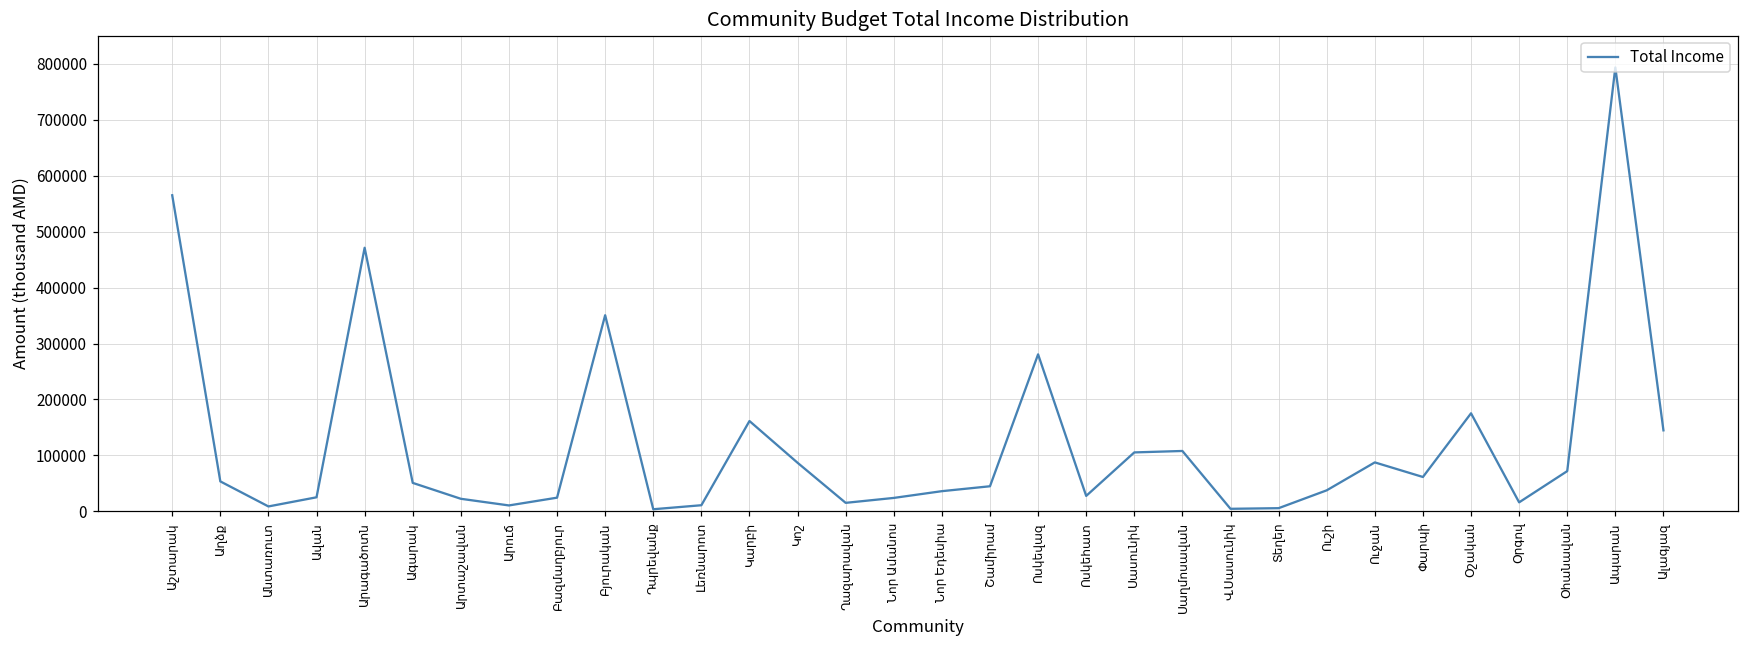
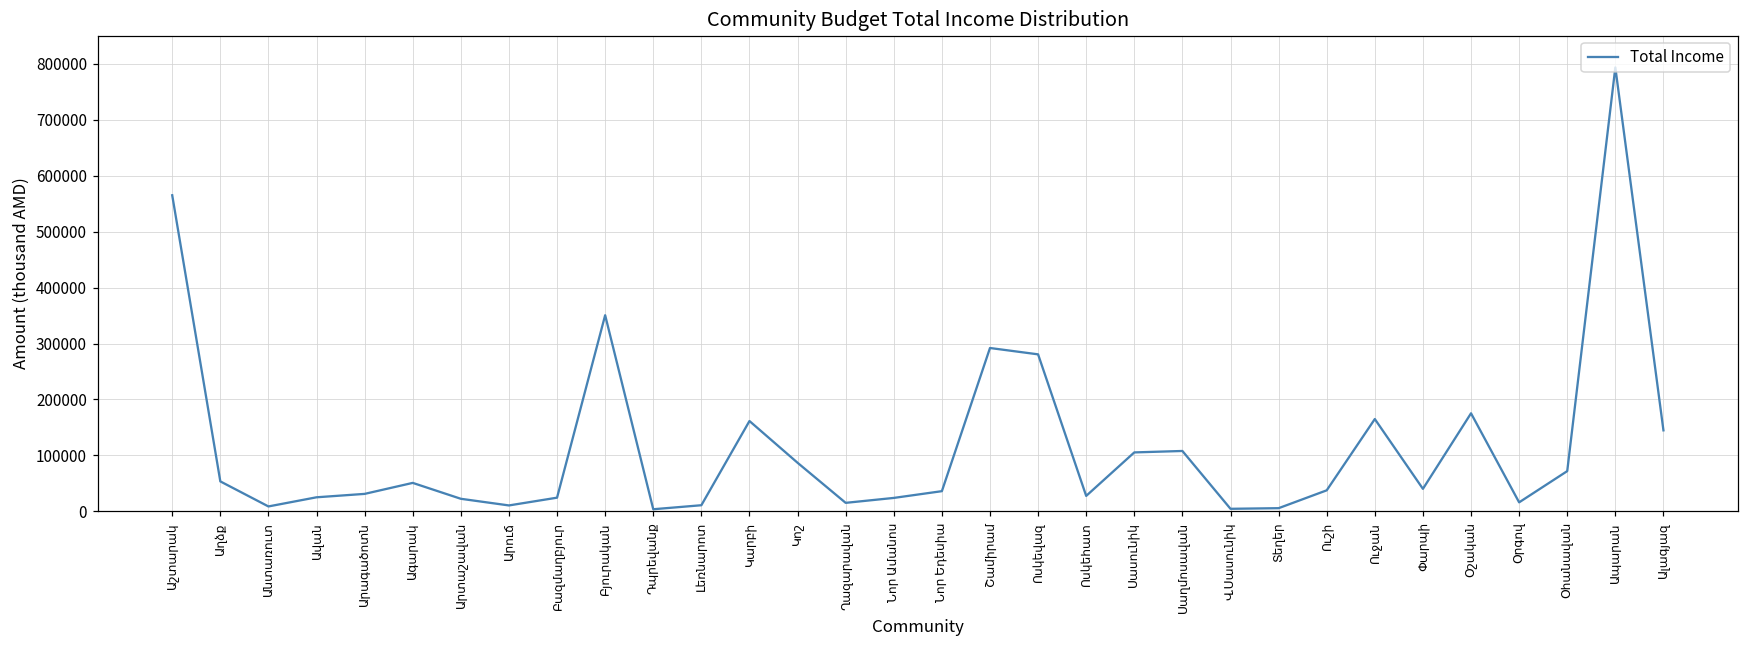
  {
    "Աշտարակ": 560000,
    "Աղձք": 50000,
    "Անտառուտ": 10000,
    "Ավան": 30000,
-   "Արագածոտն": 470000,
+   "Արագածոտն": 30000,
    "Ագարակ": 50000,
    "Արտաշավան": 20000,
    "Արուճ": 10000,
    "Բազմաղբյուր": 20000,
    "Բյուրական": 350000,
    "Դպրեվանք": 0,
    "Լեռնարոտ": 10000,
    "Կարբի": 160000,
    "Կոշ": 90000,
    "Ղազարավան": 20000,
    "Նոր Ամանոս": 20000,
    "Նոր Եդեսիա": 40000,
-   "Շամիրամ": 50000,
+   "Շամիրամ": 290000,
    "Ոսկեվազ": 280000,
    "Ոսկեհատ": 30000,
    "Սասունիկ": 110000,
    "Սաղմոսավան": 110000,
    "Վ.Սասունիկ": 0,
    "Տեղեր": 10000,
    "Ուշի": 40000,
-   "Ուջան": 90000,
-   "Փարպի": 60000,
+   "Ուջան": 170000,
+   "Փարպի": 40000,
    "Օշական": 180000,
    "Օրգով": 20000,
    "Օհանավան": 70000,
    "Ալագյազ": 140000
  }
